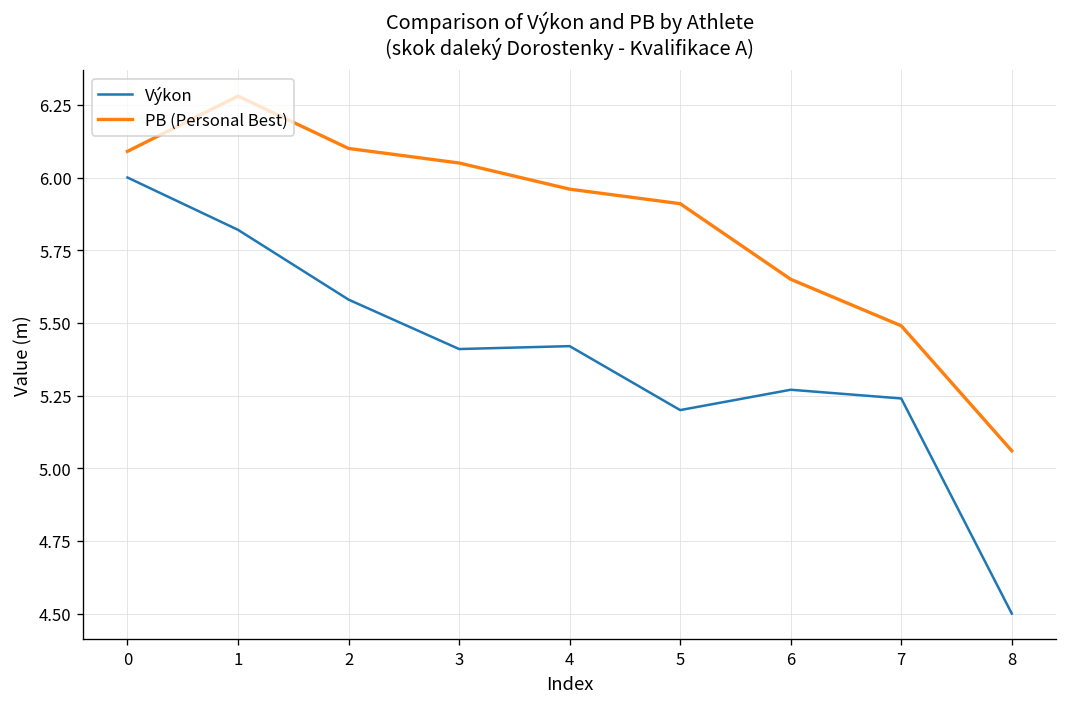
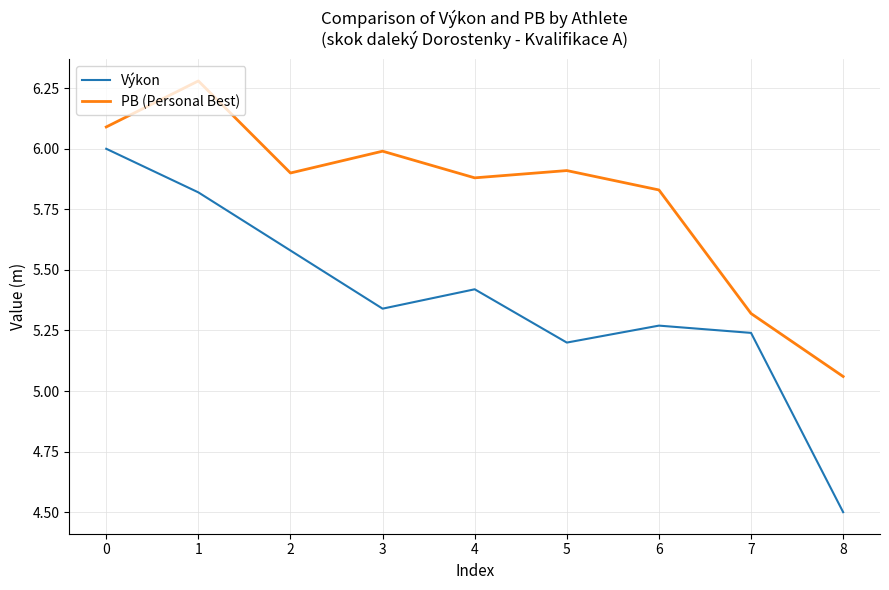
  {
    "Výkon": {
      "0": 6.00,
      "1": 5.82,
      "2": 5.58,
-     "3": 5.41,
+     "3": 5.34,
      "4": 5.42,
      "5": 5.20,
      "6": 5.27,
      "7": 5.24,
      "8": 4.50
    },
    "PB (Personal Best)": {
      "0": 6.09,
-     "2": 6.1,
-     "3": 6.05,
-     "4": 5.96,
+     "2": 5.9,
+     "3": 5.99,
+     "4": 5.88,
      "5": 5.91,
-     "6": 5.65,
-     "7": 5.49,
+     "6": 5.83,
+     "7": 5.32,
      "8": 5.06
    }
  }
